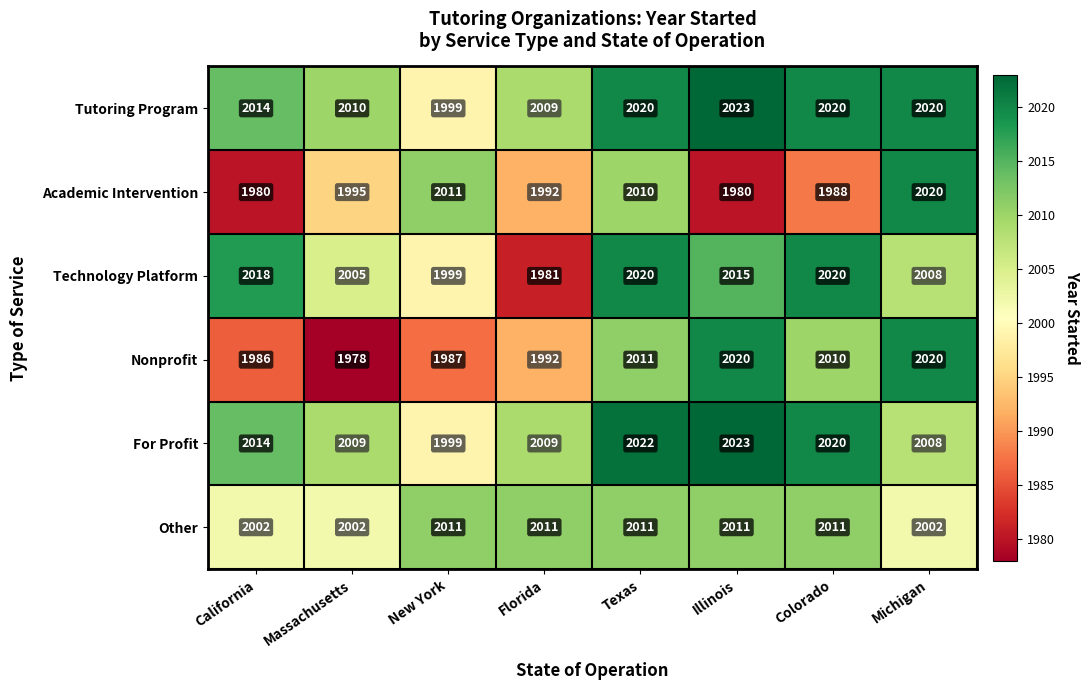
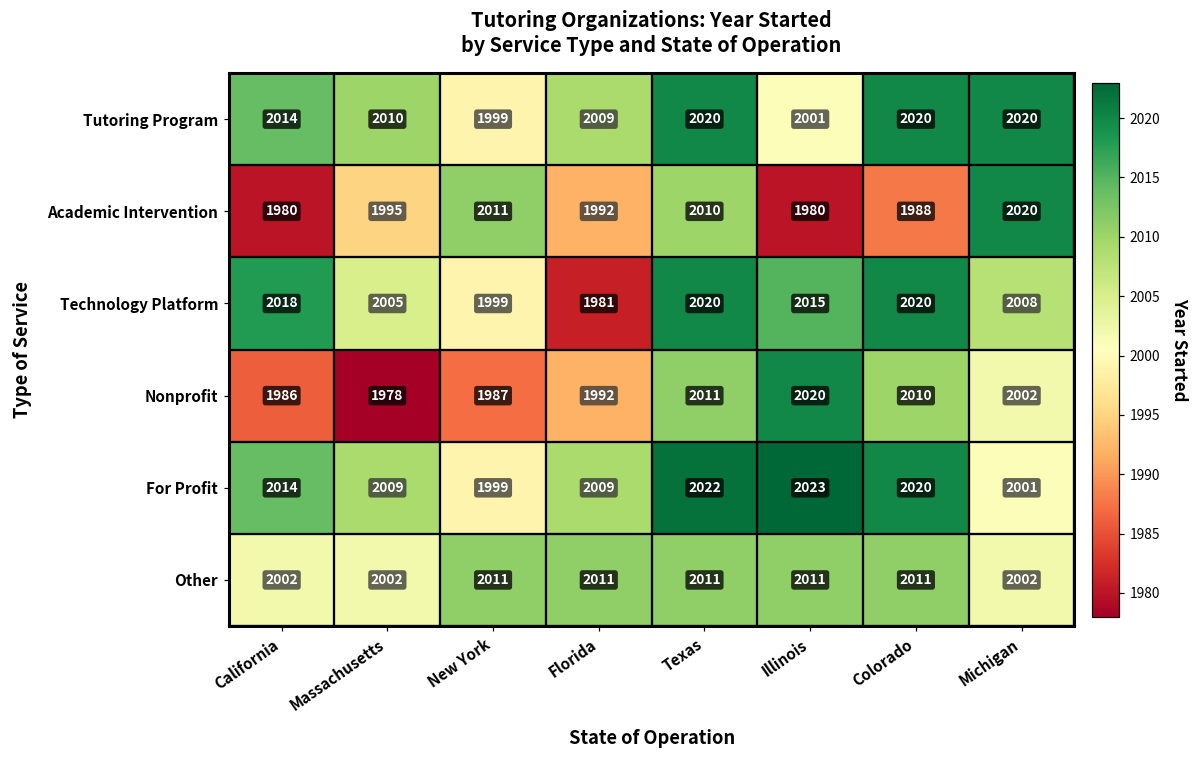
  {
    "Tutoring Program": {
-     "Illinois": 2023
+     "Illinois": 2001
    },
    "Nonprofit": {
-     "Michigan": 2020
+     "Michigan": 2002
    },
    "For Profit": {
-     "Michigan": 2008
+     "Michigan": 2001
    }
  }
